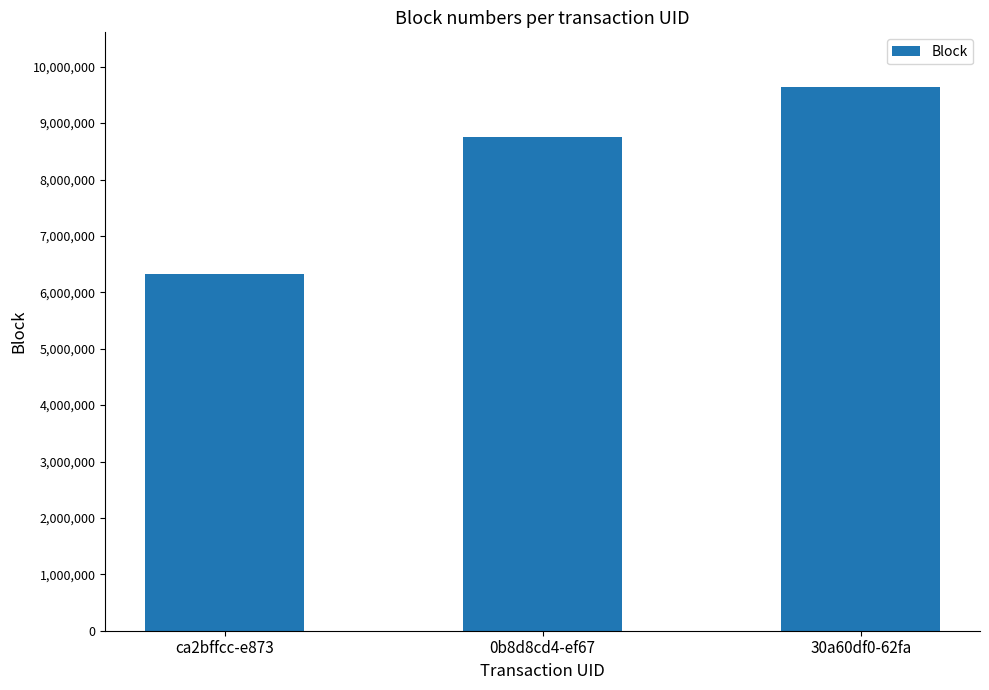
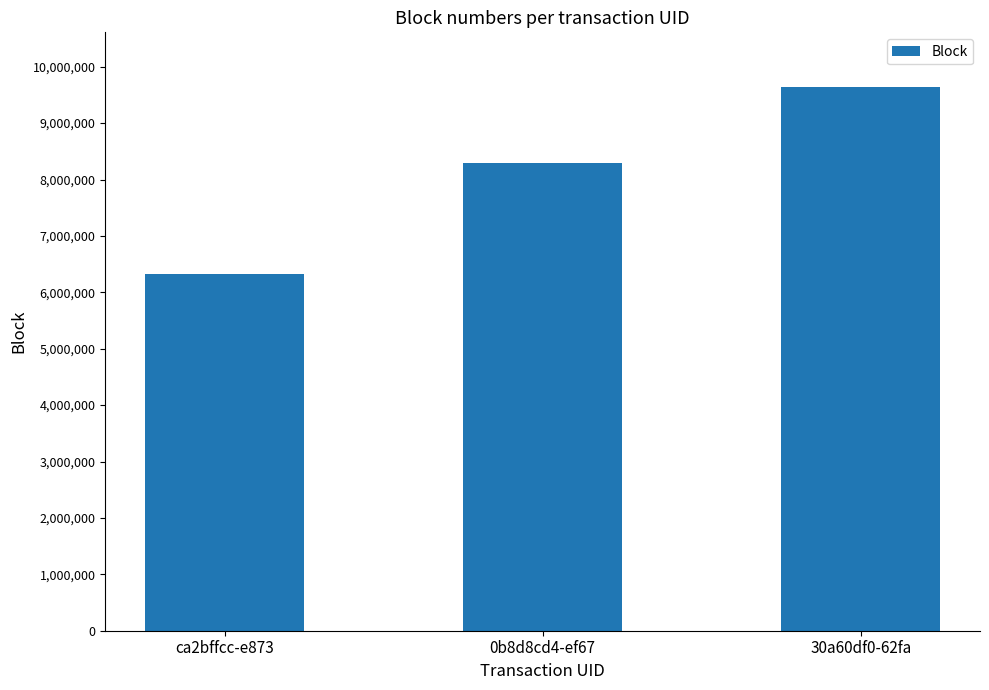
  {
    "ca2bffcc-e873": "6,300,000",
-   "0b8d8cd4-ef67": "8,700,000",
+   "0b8d8cd4-ef67": "8,300,000",
    "30a60df0-62fa": "9,600,000"
  }
